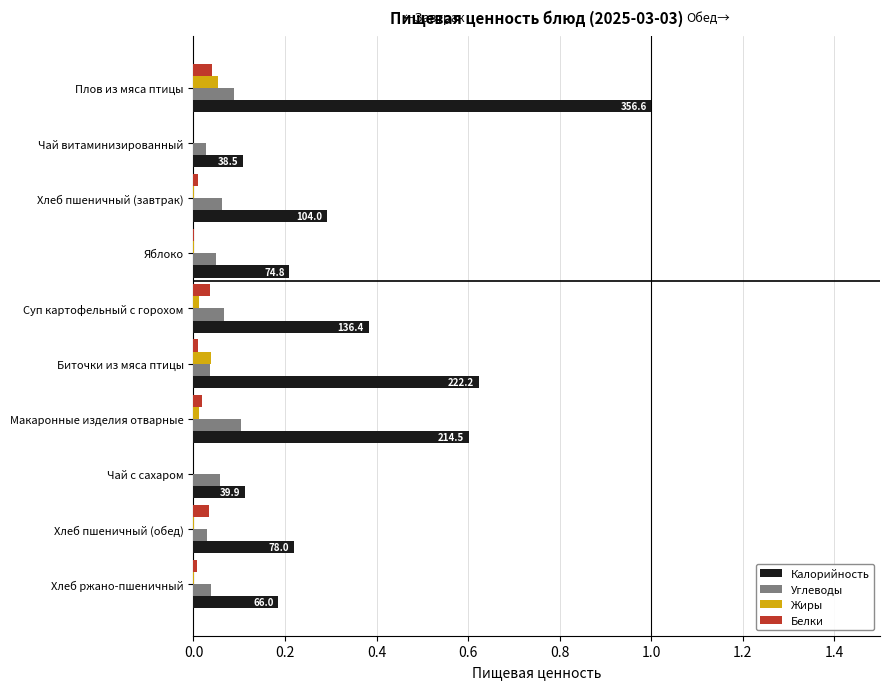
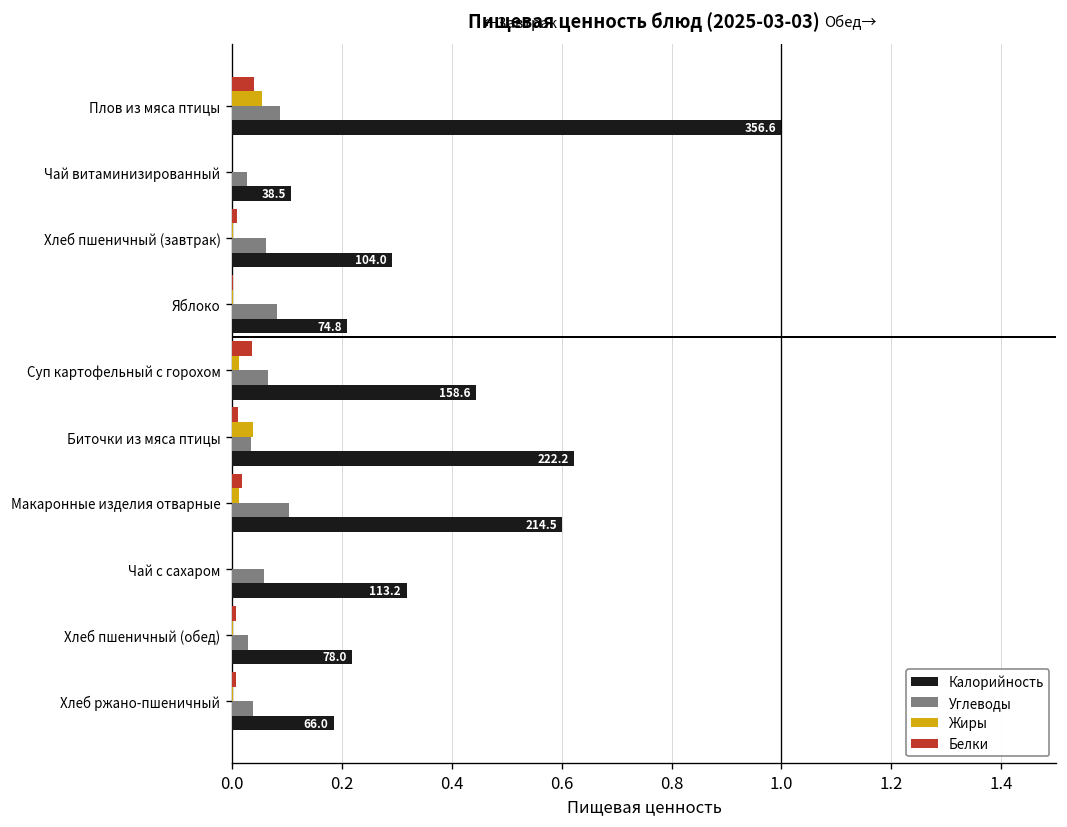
  {
    "Калорийность": {
-     "Суп картофельный с горохом": 136.4,
-     "Чай с сахаром": 39.9
+     "Суп картофельный с горохом": 158.6,
+     "Чай с сахаром": 113.2
    },
    "Углеводы": {
      "Плов из мяса птицы": 0.09,
      "Чай витаминизированный": 0.03,
      "Хлеб пшеничный (завтрак)": 0.06,
-     "Яблоко": 0.05,
+     "Яблоко": 0.08,
      "Суп картофельный с горохом": 0.07,
      "Биточки из мяса птицы": 0.04,
      "Макаронные изделия отварные": 0.10,
      "Чай с сахаром": 0.06,
      "Хлеб пшеничный (обед)": 0.03,
      "Хлеб ржано-пшеничный": 0.04
    },
    "Жиры": {
      "Плов из мяса птицы": 0.05,
      "Чай витаминизированный": 0.00,
      "Суп картофельный с горохом": 0.01,
      "Биточки из мяса птицы": 0.04,
      "Макаронные изделия отварные": 0.01,
      "Чай с сахаром": 0.00
    },
    "Белки": {
      "Плов из мяса птицы": 0.04,
      "Чай витаминизированный": 0.00,
      "Хлеб пшеничный (завтрак)": 0.01,
      "Суп картофельный с горохом": 0.04,
      "Биточки из мяса птицы": 0.01,
      "Макаронные изделия отварные": 0.02,
      "Чай с сахаром": 0.00,
-     "Хлеб пшеничный (обед)": 0.03,
+     "Хлеб пшеничный (обед)": 0.01,
      "Хлеб ржано-пшеничный": 0.01
    }
  }
